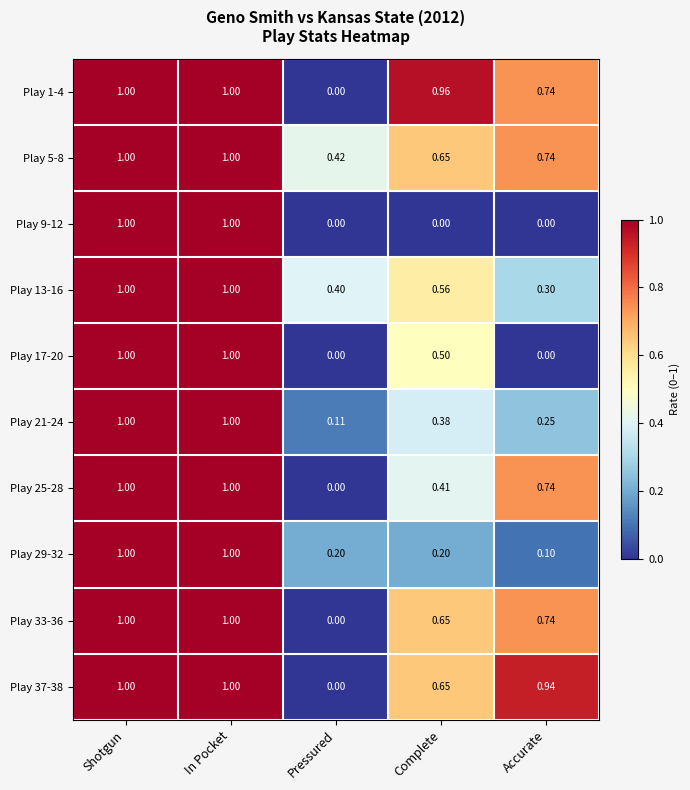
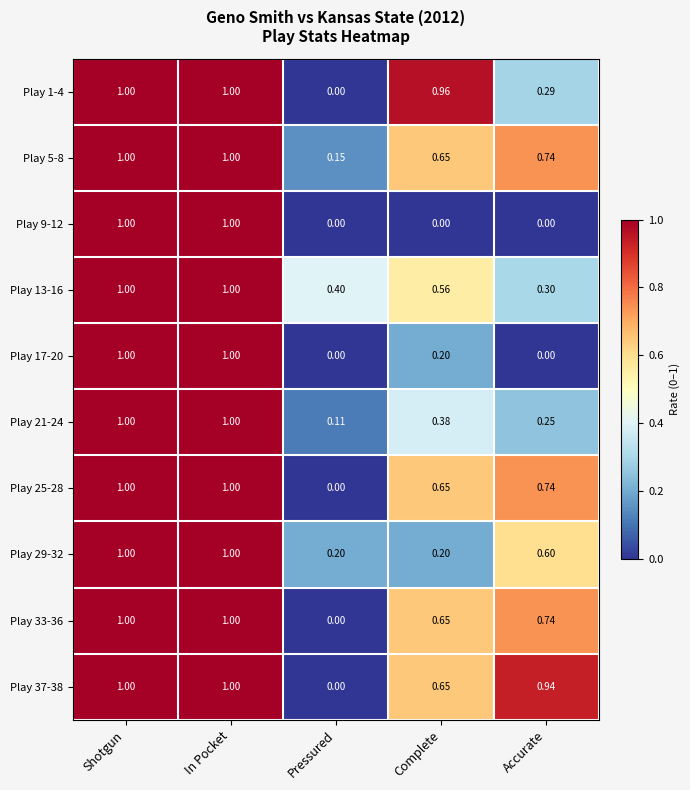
  {
    "Play 1-4": {
      "Shotgun": 1.00,
      "In Pocket": 1.00,
      "Pressured": 0.00,
      "Complete": 0.96,
-     "Accurate": 0.74
+     "Accurate": 0.29
    },
    "Play 5-8": {
      "Shotgun": 1.00,
      "In Pocket": 1.00,
-     "Pressured": 0.42,
+     "Pressured": 0.15,
      "Complete": 0.65,
      "Accurate": 0.74
    },
    "Play 9-12": {
      "Shotgun": 1.00,
      "In Pocket": 1.00,
      "Pressured": 0.00,
      "Complete": 0.00,
      "Accurate": 0.00
    },
    "Play 13-16": {
      "Shotgun": 1.00,
      "In Pocket": 1.00,
      "Pressured": 0.40,
      "Complete": 0.56,
      "Accurate": 0.30
    },
    "Play 17-20": {
      "Shotgun": 1.00,
      "In Pocket": 1.00,
      "Pressured": 0.00,
-     "Complete": 0.50,
+     "Complete": 0.20,
      "Accurate": 0.00
    },
    "Play 21-24": {
      "Shotgun": 1.00,
      "In Pocket": 1.00,
      "Pressured": 0.11,
      "Complete": 0.38,
      "Accurate": 0.25
    },
    "Play 25-28": {
      "Shotgun": 1.00,
      "In Pocket": 1.00,
      "Pressured": 0.00,
-     "Complete": 0.41,
+     "Complete": 0.65,
      "Accurate": 0.74
    },
    "Play 29-32": {
      "Shotgun": 1.00,
      "In Pocket": 1.00,
      "Pressured": 0.20,
      "Complete": 0.20,
-     "Accurate": 0.10
+     "Accurate": 0.60
    },
    "Play 33-36": {
      "Shotgun": 1.00,
      "In Pocket": 1.00,
      "Pressured": 0.00,
      "Complete": 0.65,
      "Accurate": 0.74
    },
    "Play 37-38": {
      "Shotgun": 1.00,
      "In Pocket": 1.00,
      "Pressured": 0.00,
      "Complete": 0.65,
      "Accurate": 0.94
    }
  }
